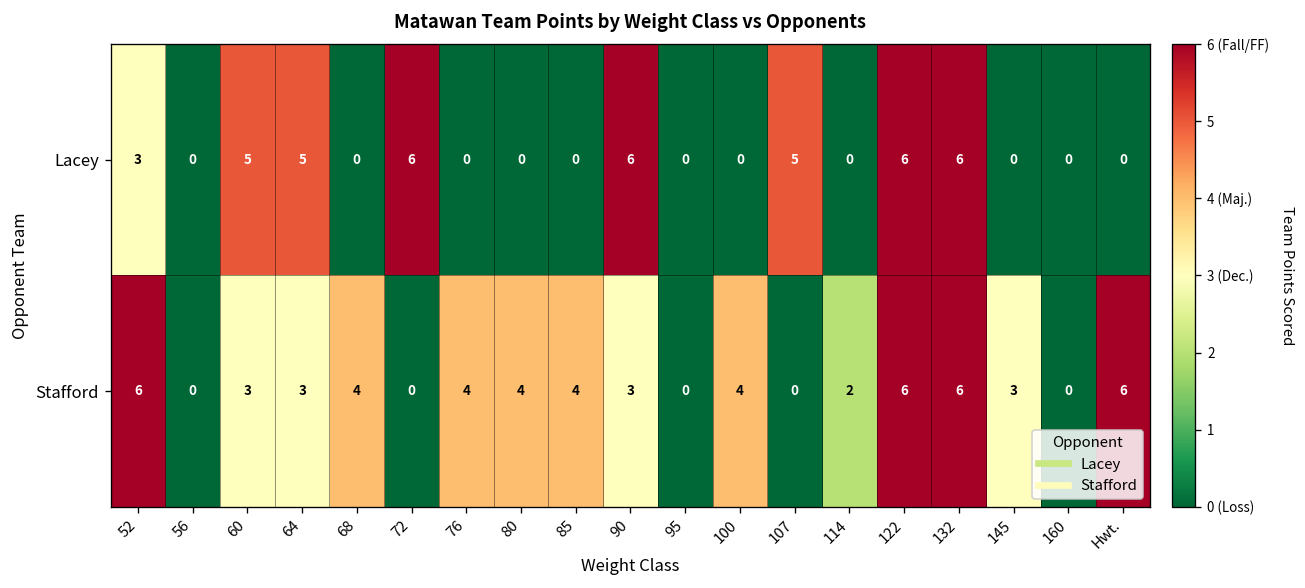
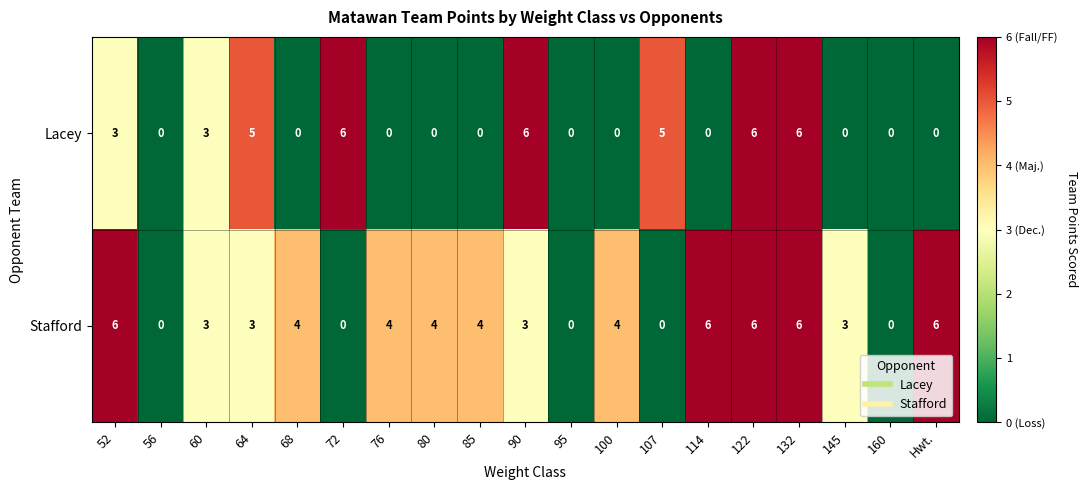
  {
    "Lacey": {
      "52": 3,
      "56": 0,
-     "60": 5,
+     "60": 3,
      "64": 5,
      "68": 0,
      "72": 6,
      "76": 0,
      "80": 0,
      "85": 0,
      "90": 6,
      "95": 0,
      "100": 0,
      "107": 5,
      "114": 0,
      "122": 6,
      "132": 6,
      "145": 0,
      "160": 0,
      "Hwt.": 0
    },
    "Stafford": {
      "52": 6,
      "56": 0,
      "60": 3,
      "64": 3,
      "68": 4,
      "72": 0,
      "76": 4,
      "80": 4,
      "85": 4,
      "90": 3,
      "95": 0,
      "100": 4,
      "107": 0,
-     "114": 2,
+     "114": 6,
      "122": 6,
      "132": 6,
      "145": 3,
      "160": 0,
      "Hwt.": 6
    }
  }
